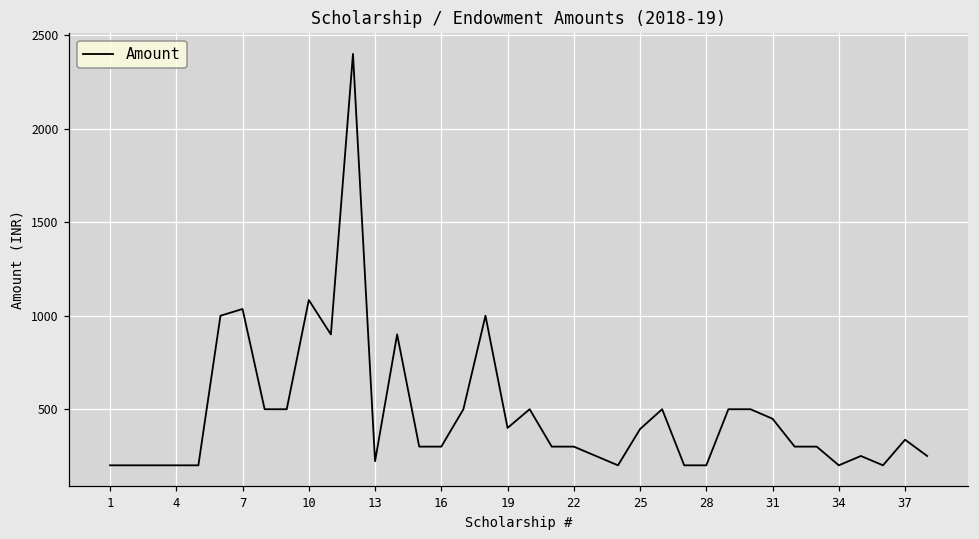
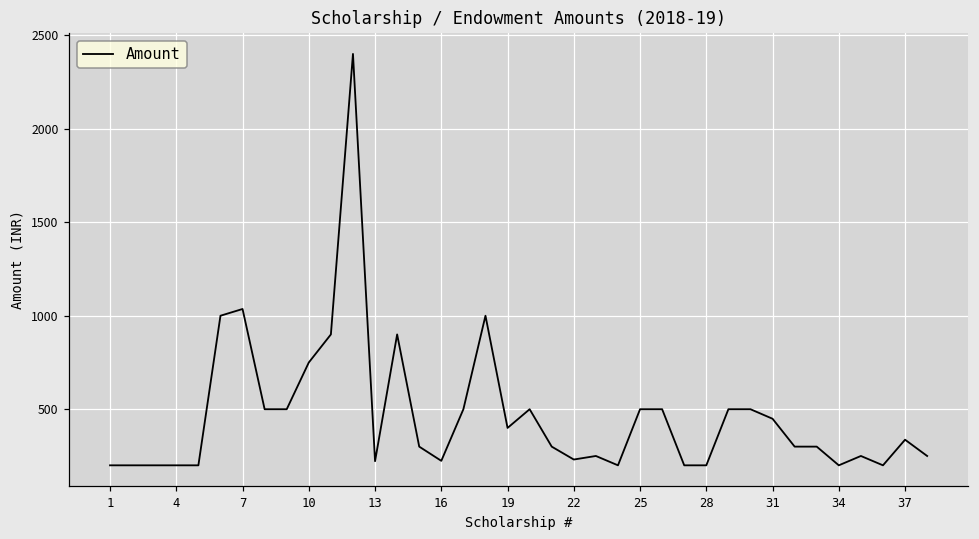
  {
    "1": 200,
    "4": 200,
    "7": 1040,
-   "10": 1080,
+   "10": 750,
    "13": 220,
-   "16": 300,
+   "16": 220,
    "19": 400,
-   "22": 300,
-   "25": 390,
+   "22": 230,
+   "25": 500,
    "28": 200,
    "31": 450,
    "34": 200,
    "37": 340
  }
